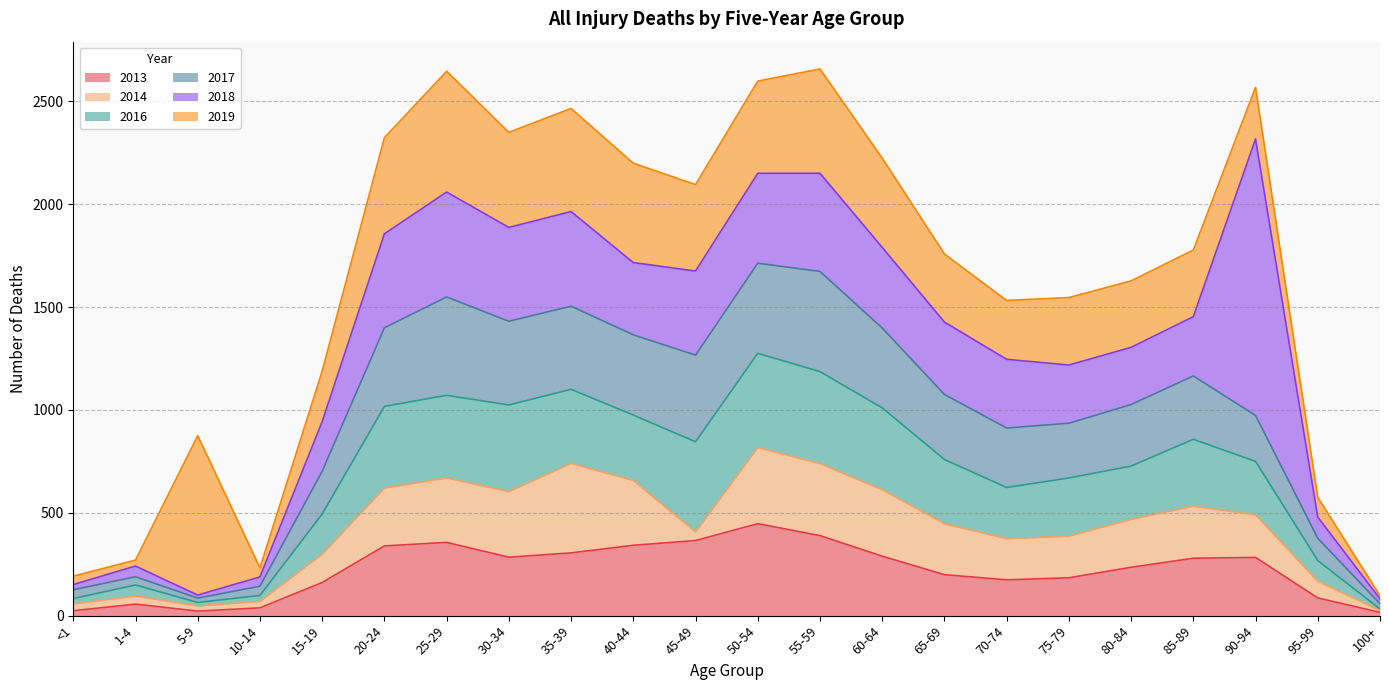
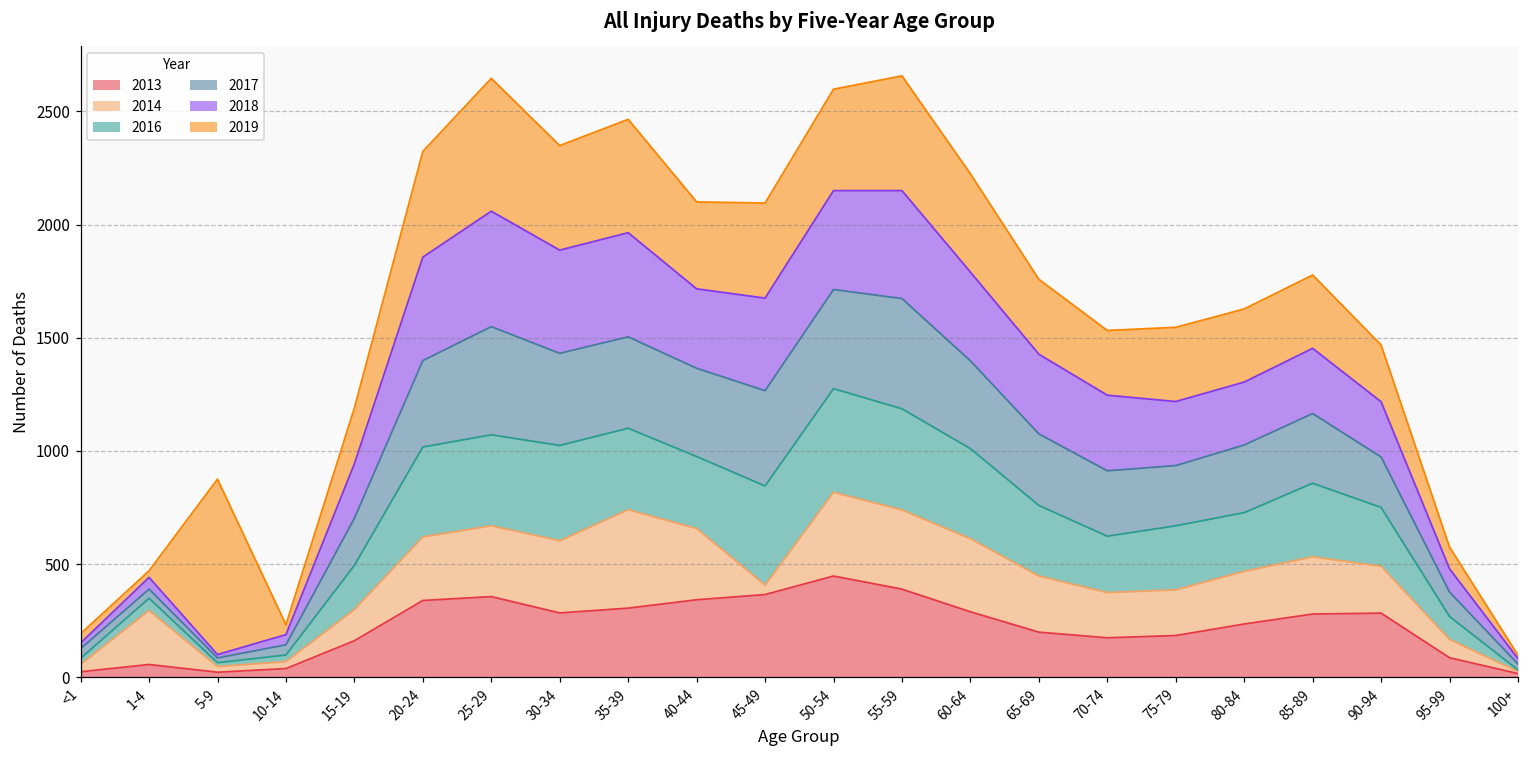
  {
    "2013": {
      "<1": 20,
      "1-4": 60,
      "5-9": 20,
      "10-14": 40,
      "15-19": 160,
      "20-24": 340,
      "25-29": 360,
      "30-34": 280,
      "35-39": 310,
      "40-44": 340,
      "45-49": 370,
      "50-54": 450,
      "55-59": 390,
      "60-64": 290,
      "65-69": 200,
      "70-74": 170,
      "75-79": 180,
      "80-84": 240,
      "85-89": 280,
      "90-94": 280,
      "95-99": 90
    },
    "2014": {
      "<1": 30,
-     "1-4": 40,
+     "1-4": 240,
      "5-9": 30,
      "10-14": 30,
      "15-19": 140,
      "20-24": 280,
      "25-29": 310,
      "30-34": 320,
      "35-39": 440,
      "40-44": 320,
      "45-49": 40,
      "50-54": 370,
      "55-59": 350,
      "60-64": 320,
      "65-69": 250,
      "70-74": 200,
      "75-79": 200,
      "80-84": 230,
      "85-89": 250,
      "90-94": 210,
      "95-99": 80
    },
    "2018": {
      "<1": 30,
      "1-4": 50,
      "5-9": 20,
      "10-14": 50,
      "15-19": 240,
      "20-24": 460,
      "25-29": 510,
      "30-34": 460,
      "35-39": 460,
      "40-44": 350,
      "45-49": 410,
      "50-54": 440,
      "55-59": 480,
      "60-64": 390,
      "65-69": 350,
      "70-74": 330,
      "75-79": 280,
      "80-84": 280,
      "85-89": 290,
-     "90-94": 1340,
+     "90-94": 240,
      "95-99": 100,
      "100+": 20
    },
    "2019": {
      "<1": 40,
      "1-4": 30,
      "5-9": 780,
      "10-14": 40,
      "15-19": 250,
      "20-24": 470,
      "25-29": 590,
      "30-34": 460,
      "35-39": 500,
-     "40-44": 480,
+     "40-44": 380,
      "45-49": 420,
      "50-54": 450,
      "55-59": 510,
      "60-64": 430,
      "65-69": 330,
      "70-74": 290,
      "75-79": 330,
      "80-84": 320,
      "85-89": 320,
      "90-94": 250,
      "95-99": 100,
      "100+": 20
    }
  }
